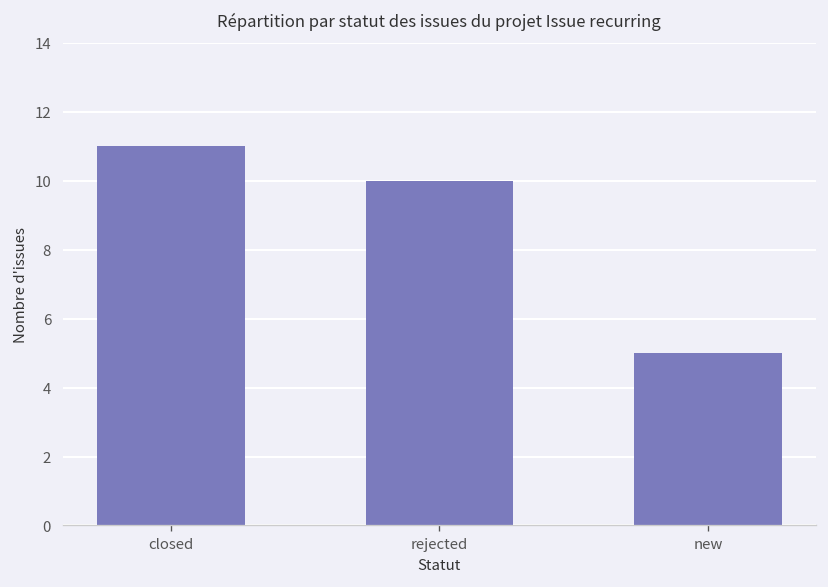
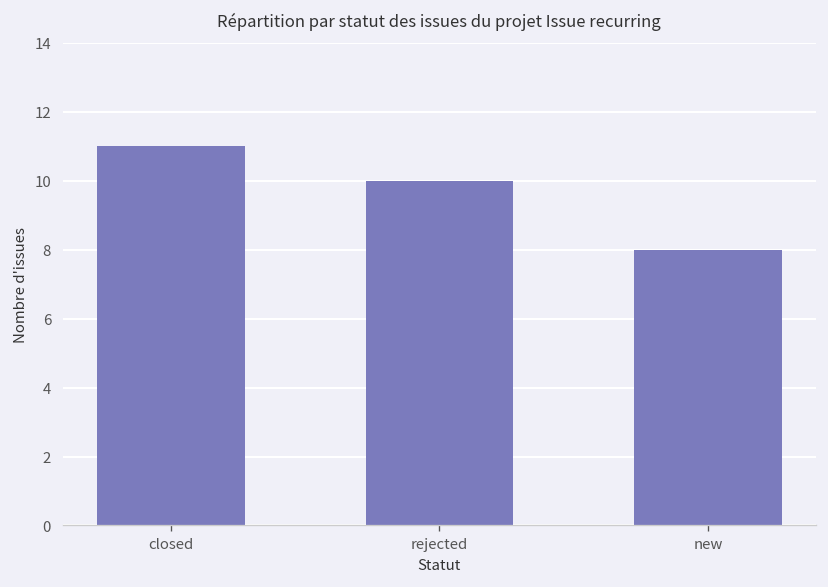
  {
    "closed": 11,
    "rejected": 10,
-   "new": 5
+   "new": 8
  }
